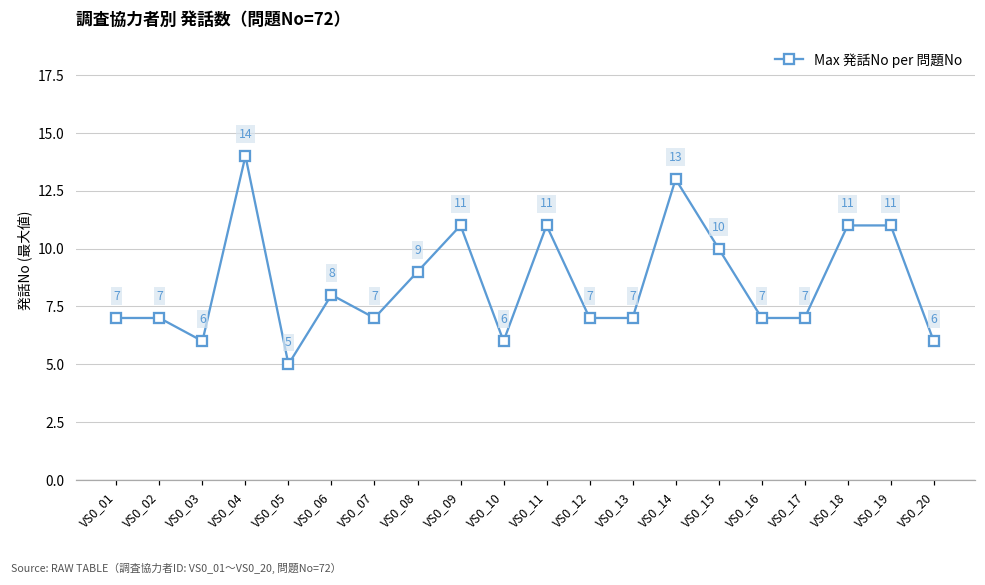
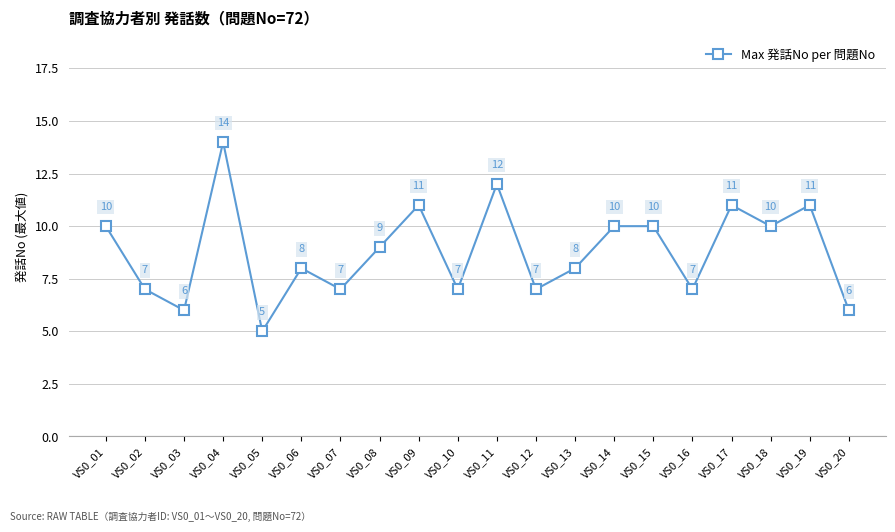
  {
-   "VS0_01": 7,
-   "VS0_10": 6,
-   "VS0_11": 11,
-   "VS0_13": 7,
-   "VS0_14": 13,
-   "VS0_17": 7,
-   "VS0_18": 11
+   "VS0_01": 10,
+   "VS0_10": 7,
+   "VS0_11": 12,
+   "VS0_13": 8,
+   "VS0_14": 10,
+   "VS0_17": 11,
+   "VS0_18": 10
  }
